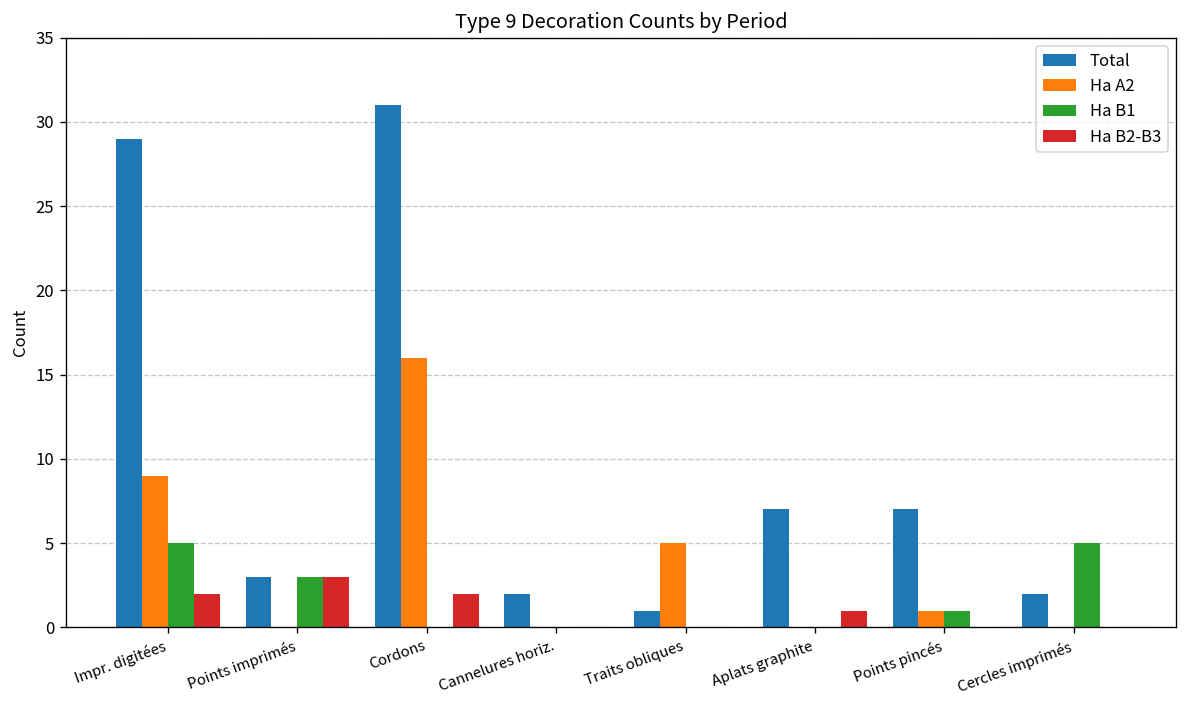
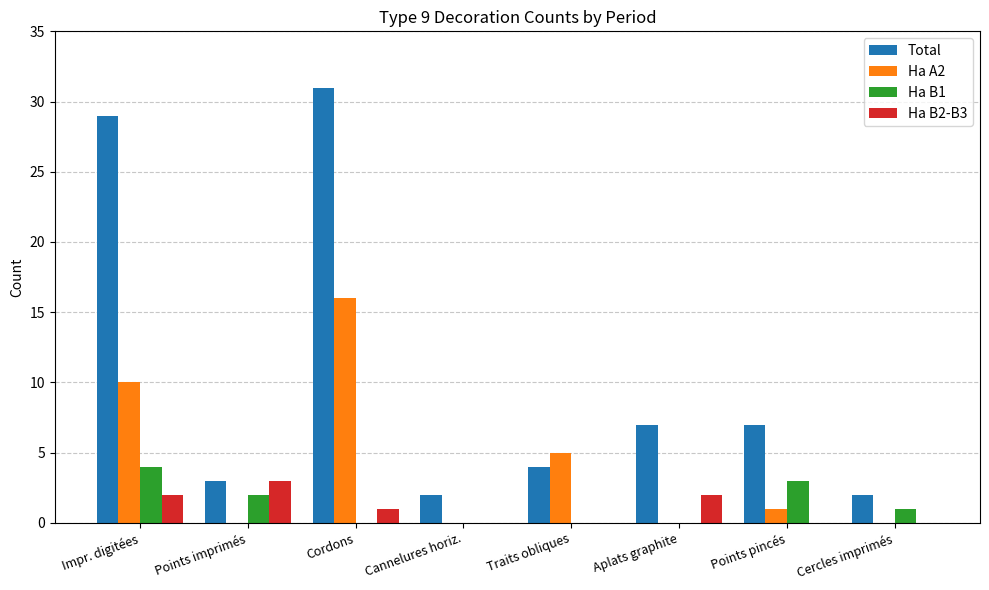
  {
    "Total": {
      "Impr. digitées": 29,
      "Points imprimés": 3,
      "Cordons": 31,
      "Cannelures horiz.": 2,
-     "Traits obliques": 1,
+     "Traits obliques": 4,
      "Aplats graphite": 7,
      "Points pincés": 7,
      "Cercles imprimés": 2
    },
    "Ha A2": {
-     "Impr. digitées": 9,
+     "Impr. digitées": 10,
      "Points imprimés": 0,
      "Cordons": 16,
      "Cannelures horiz.": 0,
      "Traits obliques": 5,
      "Aplats graphite": 0,
      "Points pincés": 1,
      "Cercles imprimés": 0
    },
    "Ha B1": {
-     "Impr. digitées": 5,
-     "Points imprimés": 3,
+     "Impr. digitées": 4,
+     "Points imprimés": 2,
      "Cordons": 0,
      "Cannelures horiz.": 0,
      "Traits obliques": 0,
      "Aplats graphite": 0,
-     "Points pincés": 1,
-     "Cercles imprimés": 5
+     "Points pincés": 3,
+     "Cercles imprimés": 1
    },
    "Ha B2-B3": {
      "Impr. digitées": 2,
      "Points imprimés": 3,
-     "Cordons": 2,
+     "Cordons": 1,
      "Cannelures horiz.": 0,
      "Traits obliques": 0,
-     "Aplats graphite": 1,
+     "Aplats graphite": 2,
      "Points pincés": 0,
      "Cercles imprimés": 0
    }
  }
